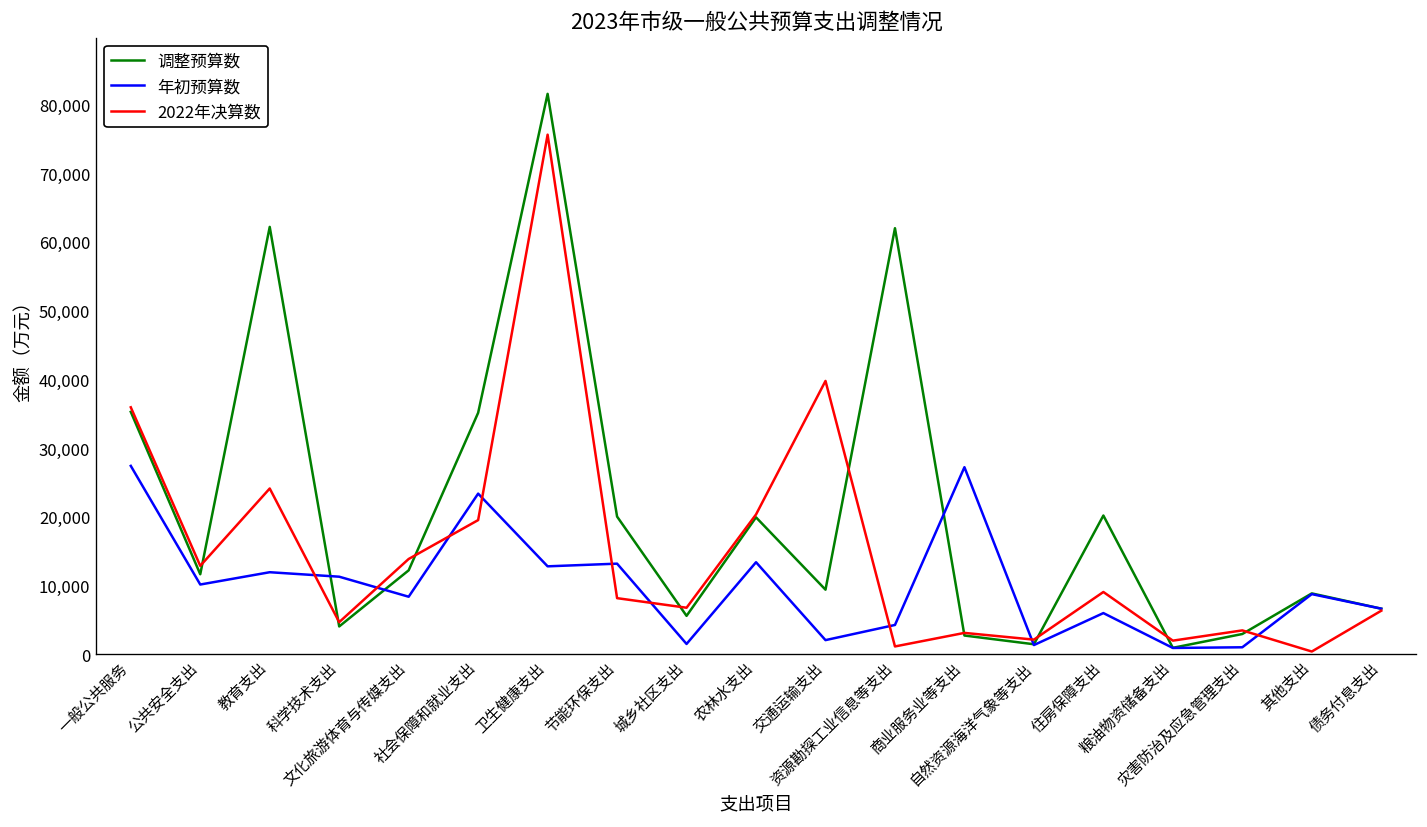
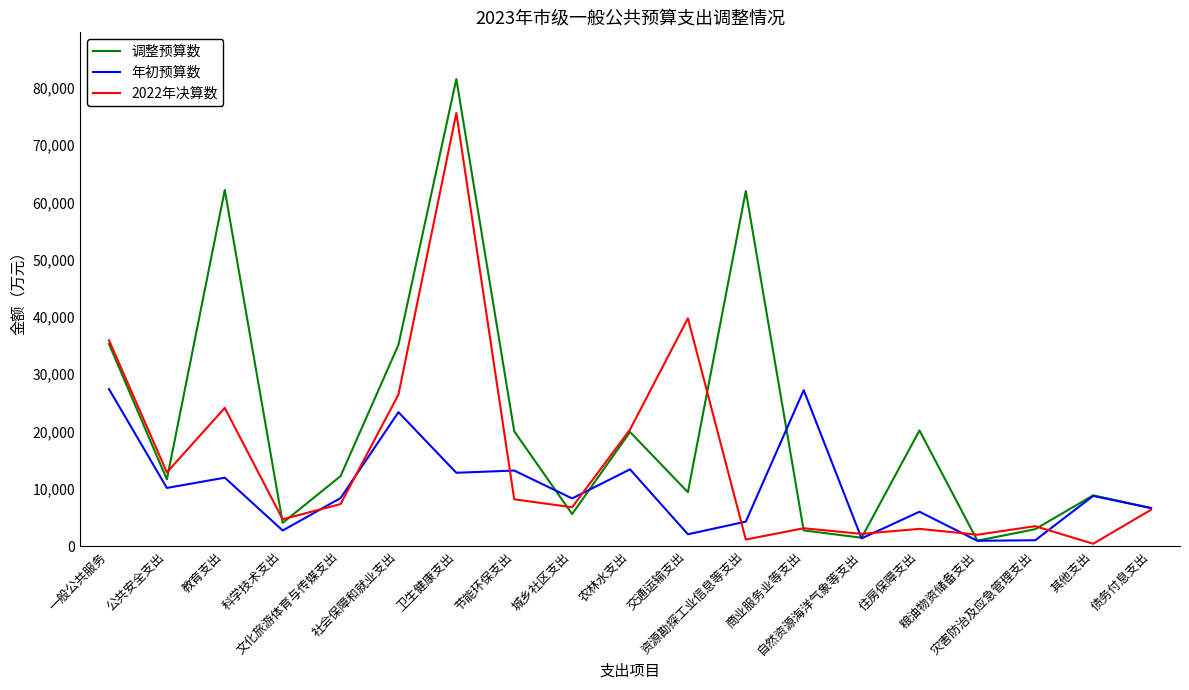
  {
    "调整预算数": {
      "一般公共服务": "35,000",
      "公共安全支出": "12,000",
      "教育支出": "62,000",
      "科学技术支出": "4,000",
      "文化旅游体育与传媒支出": "12,000",
      "社会保障和就业支出": "35,000",
      "卫生健康支出": "82,000",
      "节能环保支出": "20,000",
      "城乡社区支出": "6,000",
      "交通运输支出": "9,000",
      "资源勘探工业信息等支出": "62,000",
      "住房保障支出": "20,000",
      "灾害防治及应急管理支出": "3,000"
    },
    "年初预算数": {
      "一般公共服务": "27,000",
      "公共安全支出": "10,000",
      "教育支出": "12,000",
-     "科学技术支出": "11,000",
+     "科学技术支出": "3,000",
      "文化旅游体育与传媒支出": "8,000",
      "社会保障和就业支出": "23,000",
      "卫生健康支出": "13,000",
      "节能环保支出": "13,000",
-     "城乡社区支出": "2,000",
+     "城乡社区支出": "8,000",
      "农林水支出": "13,000",
      "交通运输支出": "2,000",
      "资源勘探工业信息等支出": "4,000",
      "商业服务业等支出": "27,000",
      "住房保障支出": "6,000",
      "灾害防治及应急管理支出": "1,000"
    },
    "2022年决算数": {
      "一般公共服务": "36,000",
      "公共安全支出": "13,000",
      "教育支出": "24,000",
      "科学技术支出": "5,000",
-     "文化旅游体育与传媒支出": "14,000",
-     "社会保障和就业支出": "20,000",
+     "文化旅游体育与传媒支出": "7,000",
+     "社会保障和就业支出": "26,000",
      "卫生健康支出": "76,000",
      "节能环保支出": "8,000",
      "城乡社区支出": "7,000",
      "交通运输支出": "40,000",
      "资源勘探工业信息等支出": "1,000",
      "自然资源海洋气象等支出": "2,000",
-     "住房保障支出": "9,000",
+     "住房保障支出": "3,000",
      "粮油物资储备支出": "2,000",
      "灾害防治及应急管理支出": "3,000",
      "其他支出": "0"
    }
  }
